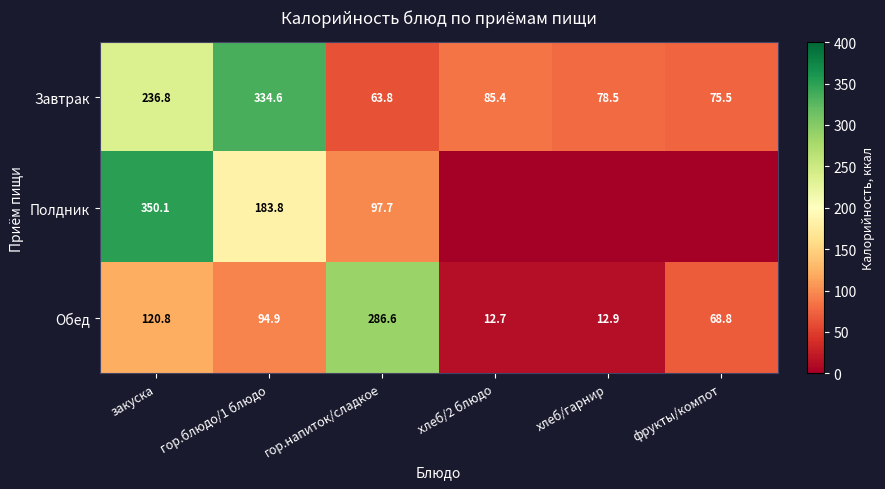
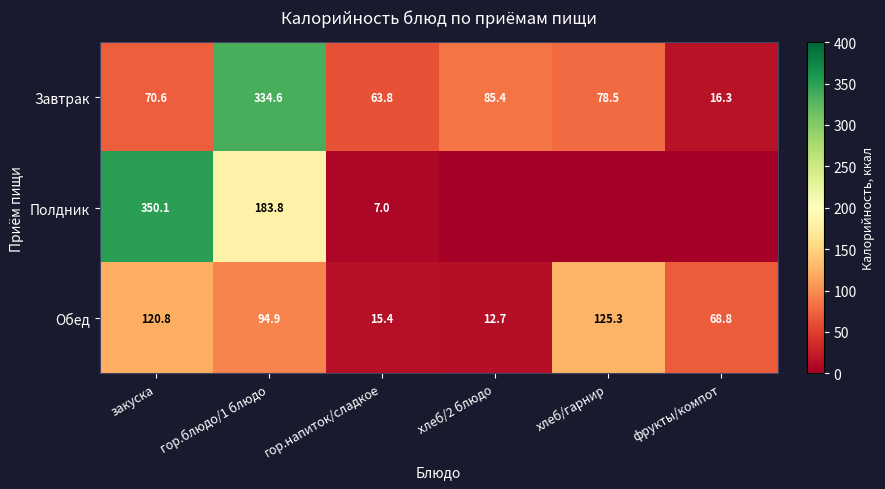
  {
    "Завтрак": {
-     "закуска": 236.8,
+     "закуска": 70.6,
      "гор.блюдо/1 блюдо": 334.6,
      "гор.напиток/сладкое": 63.8,
      "хлеб/2 блюдо": 85.4,
      "хлеб/гарнир": 78.5,
-     "фрукты/компот": 75.5
+     "фрукты/компот": 16.3
    },
    "Полдник": {
      "закуска": 350.1,
      "гор.блюдо/1 блюдо": 183.8,
-     "гор.напиток/сладкое": 97.7
+     "гор.напиток/сладкое": 7.0
    },
    "Обед": {
      "закуска": 120.8,
      "гор.блюдо/1 блюдо": 94.9,
-     "гор.напиток/сладкое": 286.6,
+     "гор.напиток/сладкое": 15.4,
      "хлеб/2 блюдо": 12.7,
-     "хлеб/гарнир": 12.9,
+     "хлеб/гарнир": 125.3,
      "фрукты/компот": 68.8
    }
  }
